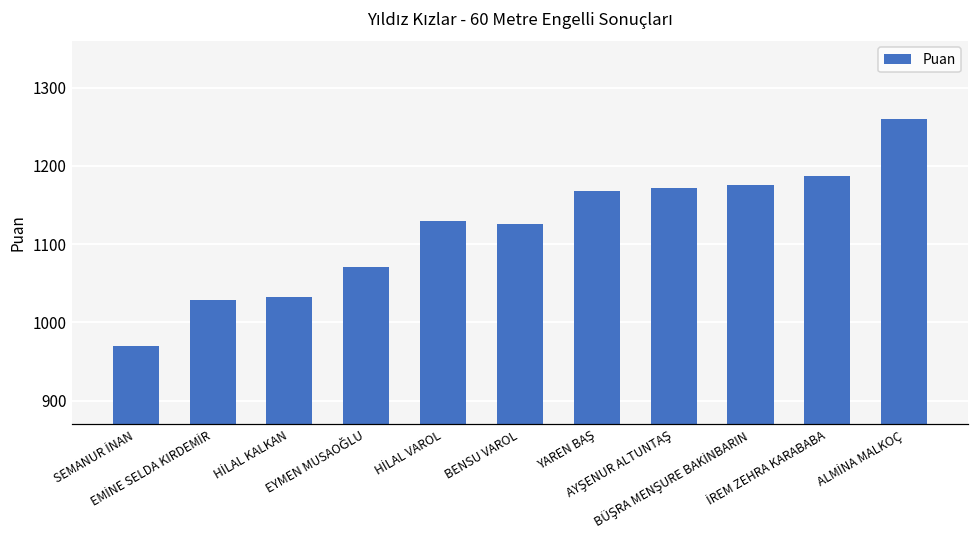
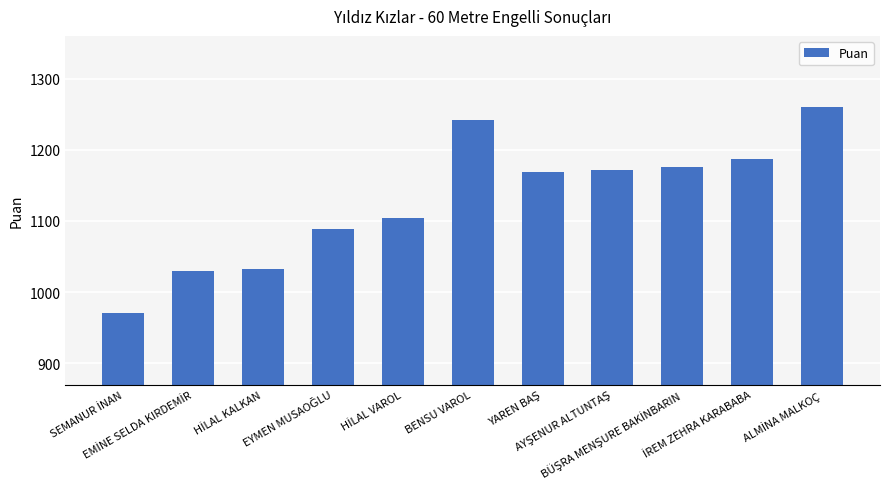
  {
    "SEMANUR İNAN": 970,
    "EMİNE SELDA KIRDEMİR": 1030,
    "HİLAL KALKAN": 1030,
-   "EYMEN MUSAOĞLU": 1070,
-   "HİLAL VAROL": 1130,
-   "BENSU VAROL": 1130,
+   "EYMEN MUSAOĞLU": 1090,
+   "HİLAL VAROL": 1100,
+   "BENSU VAROL": 1240,
    "YAREN BAŞ": 1170,
    "AYŞENUR ALTUNTAŞ": 1170,
    "BÜŞRA MENŞURE BAKİNBARIN": 1180,
    "İREM ZEHRA KARABABA": 1190,
    "ALMİNA MALKOÇ": 1260
  }
